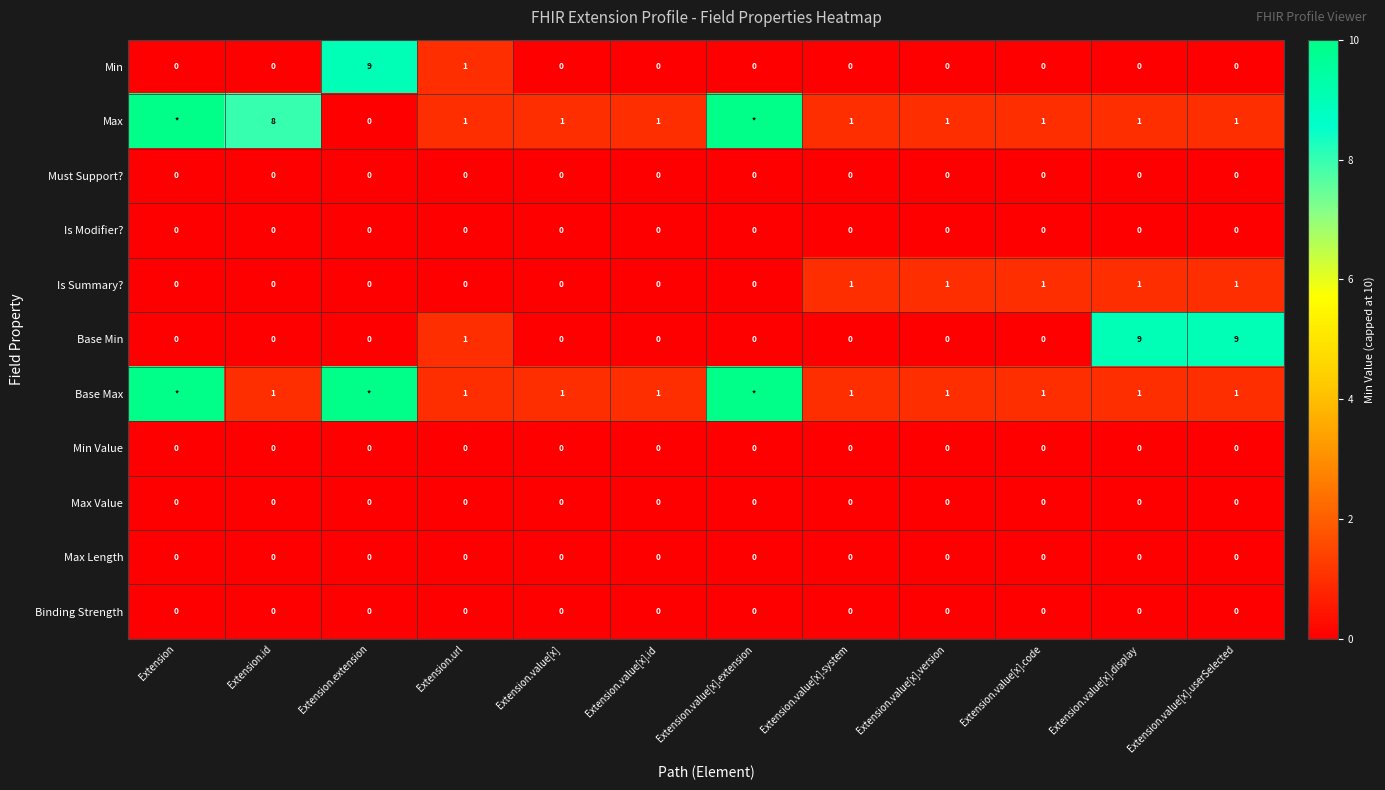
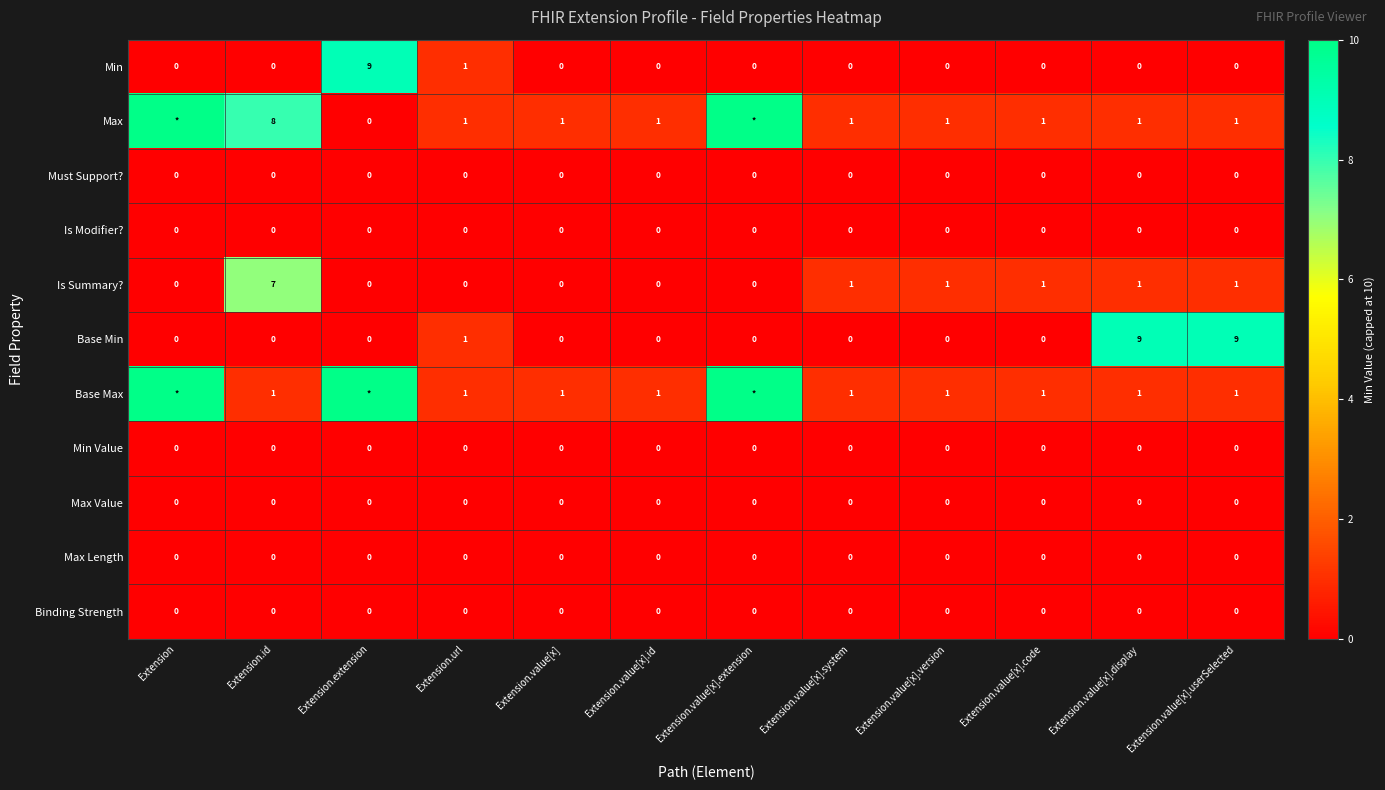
  {
    "Min": {
      "Extension": 0,
      "Extension.id": 0,
      "Extension.extension": 9,
      "Extension.url": 1,
      "Extension.value[x]": 0,
      "Extension.value[x].id": 0,
      "Extension.value[x].extension": 0,
      "Extension.value[x].system": 0,
      "Extension.value[x].version": 0,
      "Extension.value[x].code": 0,
      "Extension.value[x].display": 0,
      "Extension.value[x].userSelected": 0
    },
    "Max": {
      "Extension.id": 8,
      "Extension.extension": 0,
      "Extension.url": 1,
      "Extension.value[x]": 1,
      "Extension.value[x].id": 1,
      "Extension.value[x].system": 1,
      "Extension.value[x].version": 1,
      "Extension.value[x].code": 1,
      "Extension.value[x].display": 1,
      "Extension.value[x].userSelected": 1
    },
    "Must Support?": {
      "Extension": 0,
      "Extension.id": 0,
      "Extension.extension": 0,
      "Extension.url": 0,
      "Extension.value[x]": 0,
      "Extension.value[x].id": 0,
      "Extension.value[x].extension": 0,
      "Extension.value[x].system": 0,
      "Extension.value[x].version": 0,
      "Extension.value[x].code": 0,
      "Extension.value[x].display": 0,
      "Extension.value[x].userSelected": 0
    },
    "Is Modifier?": {
      "Extension": 0,
      "Extension.id": 0,
      "Extension.extension": 0,
      "Extension.url": 0,
      "Extension.value[x]": 0,
      "Extension.value[x].id": 0,
      "Extension.value[x].extension": 0,
      "Extension.value[x].system": 0,
      "Extension.value[x].version": 0,
      "Extension.value[x].code": 0,
      "Extension.value[x].display": 0,
      "Extension.value[x].userSelected": 0
    },
    "Is Summary?": {
      "Extension": 0,
-     "Extension.id": 0,
+     "Extension.id": 7,
      "Extension.extension": 0,
      "Extension.url": 0,
      "Extension.value[x]": 0,
      "Extension.value[x].id": 0,
      "Extension.value[x].extension": 0,
      "Extension.value[x].system": 1,
      "Extension.value[x].version": 1,
      "Extension.value[x].code": 1,
      "Extension.value[x].display": 1,
      "Extension.value[x].userSelected": 1
    },
    "Base Min": {
      "Extension": 0,
      "Extension.id": 0,
      "Extension.extension": 0,
      "Extension.url": 1,
      "Extension.value[x]": 0,
      "Extension.value[x].id": 0,
      "Extension.value[x].extension": 0,
      "Extension.value[x].system": 0,
      "Extension.value[x].version": 0,
      "Extension.value[x].code": 0,
      "Extension.value[x].display": 9,
      "Extension.value[x].userSelected": 9
    },
    "Base Max": {
      "Extension.id": 1,
      "Extension.url": 1,
      "Extension.value[x]": 1,
      "Extension.value[x].id": 1,
      "Extension.value[x].system": 1,
      "Extension.value[x].version": 1,
      "Extension.value[x].code": 1,
      "Extension.value[x].display": 1,
      "Extension.value[x].userSelected": 1
    },
    "Min Value": {
      "Extension": 0,
      "Extension.id": 0,
      "Extension.extension": 0,
      "Extension.url": 0,
      "Extension.value[x]": 0,
      "Extension.value[x].id": 0,
      "Extension.value[x].extension": 0,
      "Extension.value[x].system": 0,
      "Extension.value[x].version": 0,
      "Extension.value[x].code": 0,
      "Extension.value[x].display": 0,
      "Extension.value[x].userSelected": 0
    },
    "Max Value": {
      "Extension": 0,
      "Extension.id": 0,
      "Extension.extension": 0,
      "Extension.url": 0,
      "Extension.value[x]": 0,
      "Extension.value[x].id": 0,
      "Extension.value[x].extension": 0,
      "Extension.value[x].system": 0,
      "Extension.value[x].version": 0,
      "Extension.value[x].code": 0,
      "Extension.value[x].display": 0,
      "Extension.value[x].userSelected": 0
    },
    "Max Length": {
      "Extension": 0,
      "Extension.id": 0,
      "Extension.extension": 0,
      "Extension.url": 0,
      "Extension.value[x]": 0,
      "Extension.value[x].id": 0,
      "Extension.value[x].extension": 0,
      "Extension.value[x].system": 0,
      "Extension.value[x].version": 0,
      "Extension.value[x].code": 0,
      "Extension.value[x].display": 0,
      "Extension.value[x].userSelected": 0
    },
    "Binding Strength": {
      "Extension": 0,
      "Extension.id": 0,
      "Extension.extension": 0,
      "Extension.url": 0,
      "Extension.value[x]": 0,
      "Extension.value[x].id": 0,
      "Extension.value[x].extension": 0,
      "Extension.value[x].system": 0,
      "Extension.value[x].version": 0,
      "Extension.value[x].code": 0,
      "Extension.value[x].display": 0,
      "Extension.value[x].userSelected": 0
    }
  }
